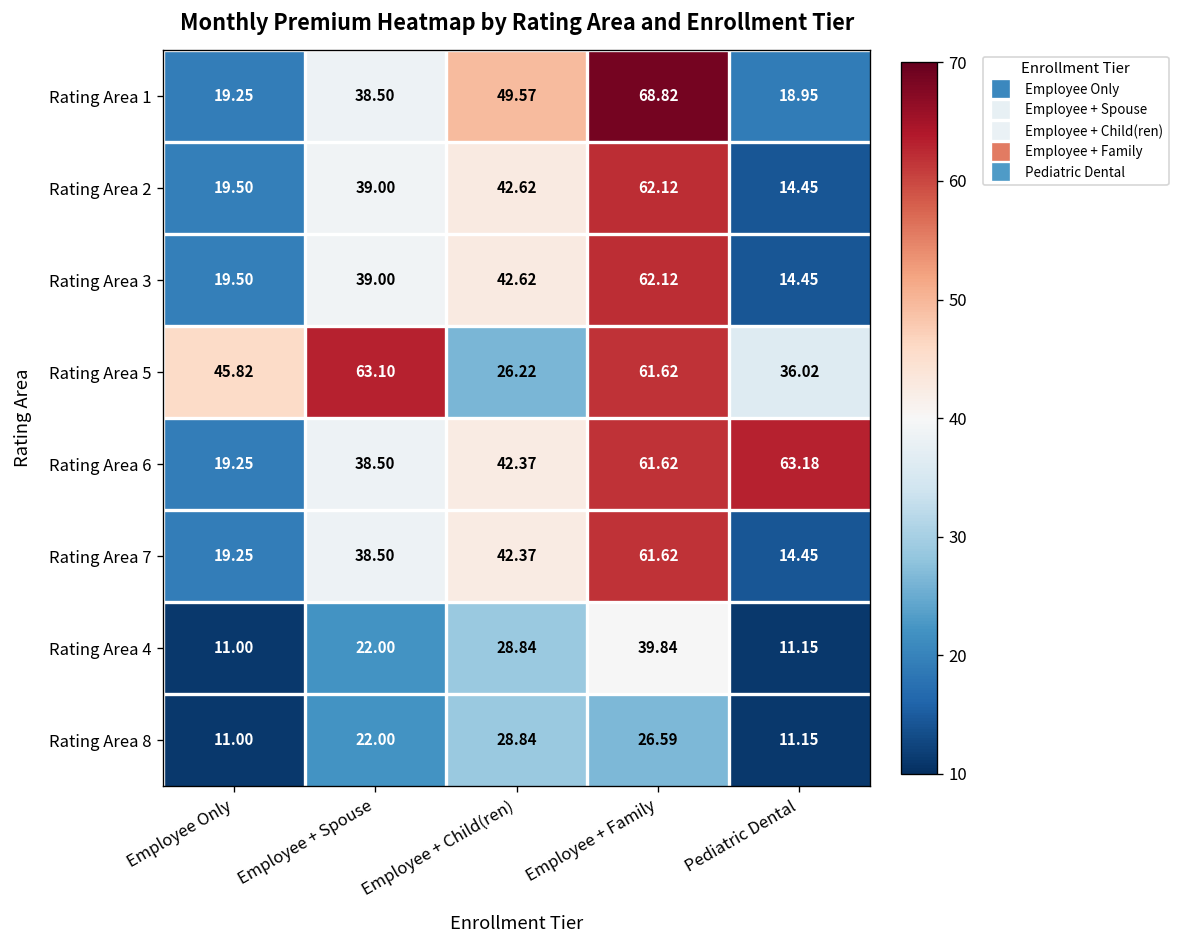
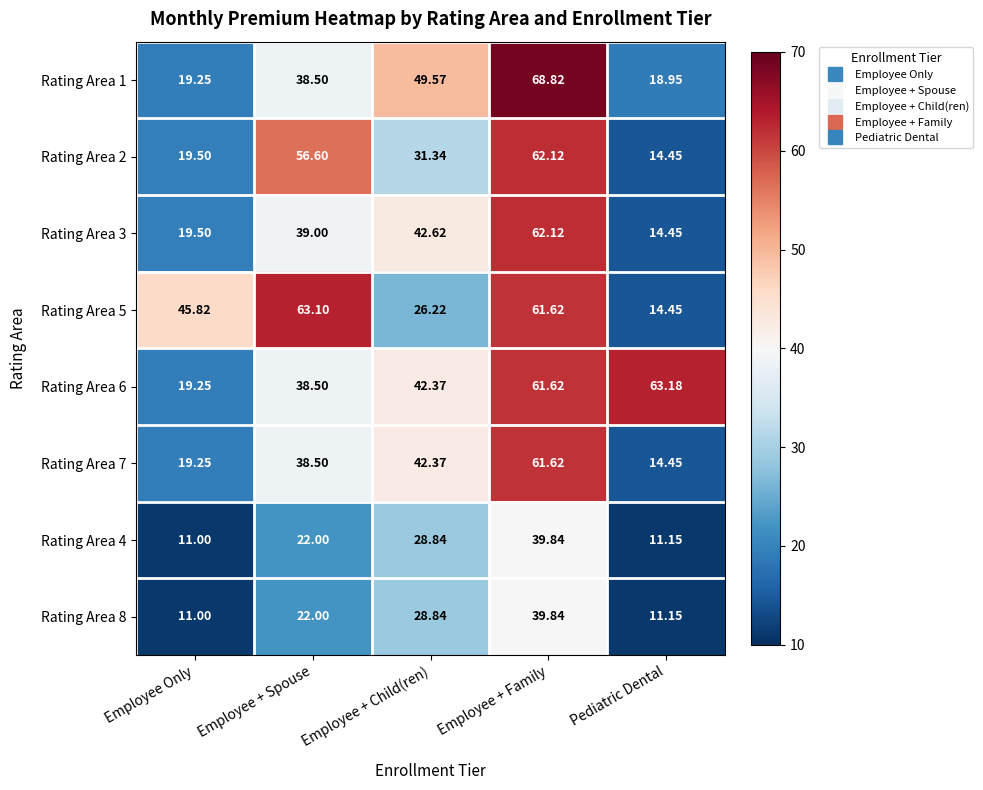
  {
    "Rating Area 1": {
      "Employee Only": 19.25,
      "Employee + Spouse": 38.50,
      "Employee + Child(ren)": 49.57,
      "Employee + Family": 68.82,
      "Pediatric Dental": 18.95
    },
    "Rating Area 2": {
      "Employee Only": 19.50,
-     "Employee + Spouse": 39.00,
-     "Employee + Child(ren)": 42.62,
+     "Employee + Spouse": 56.60,
+     "Employee + Child(ren)": 31.34,
      "Employee + Family": 62.12,
      "Pediatric Dental": 14.45
    },
    "Rating Area 3": {
      "Employee Only": 19.50,
      "Employee + Spouse": 39.00,
      "Employee + Child(ren)": 42.62,
      "Employee + Family": 62.12,
      "Pediatric Dental": 14.45
    },
    "Rating Area 5": {
      "Employee Only": 45.82,
      "Employee + Spouse": 63.10,
      "Employee + Child(ren)": 26.22,
      "Employee + Family": 61.62,
-     "Pediatric Dental": 36.02
+     "Pediatric Dental": 14.45
    },
    "Rating Area 6": {
      "Employee Only": 19.25,
      "Employee + Spouse": 38.50,
      "Employee + Child(ren)": 42.37,
      "Employee + Family": 61.62,
      "Pediatric Dental": 63.18
    },
    "Rating Area 7": {
      "Employee Only": 19.25,
      "Employee + Spouse": 38.50,
      "Employee + Child(ren)": 42.37,
      "Employee + Family": 61.62,
      "Pediatric Dental": 14.45
    },
    "Rating Area 4": {
      "Employee Only": 11.00,
      "Employee + Spouse": 22.00,
      "Employee + Child(ren)": 28.84,
      "Employee + Family": 39.84,
      "Pediatric Dental": 11.15
    },
    "Rating Area 8": {
      "Employee Only": 11.00,
      "Employee + Spouse": 22.00,
      "Employee + Child(ren)": 28.84,
-     "Employee + Family": 26.59,
+     "Employee + Family": 39.84,
      "Pediatric Dental": 11.15
    }
  }
